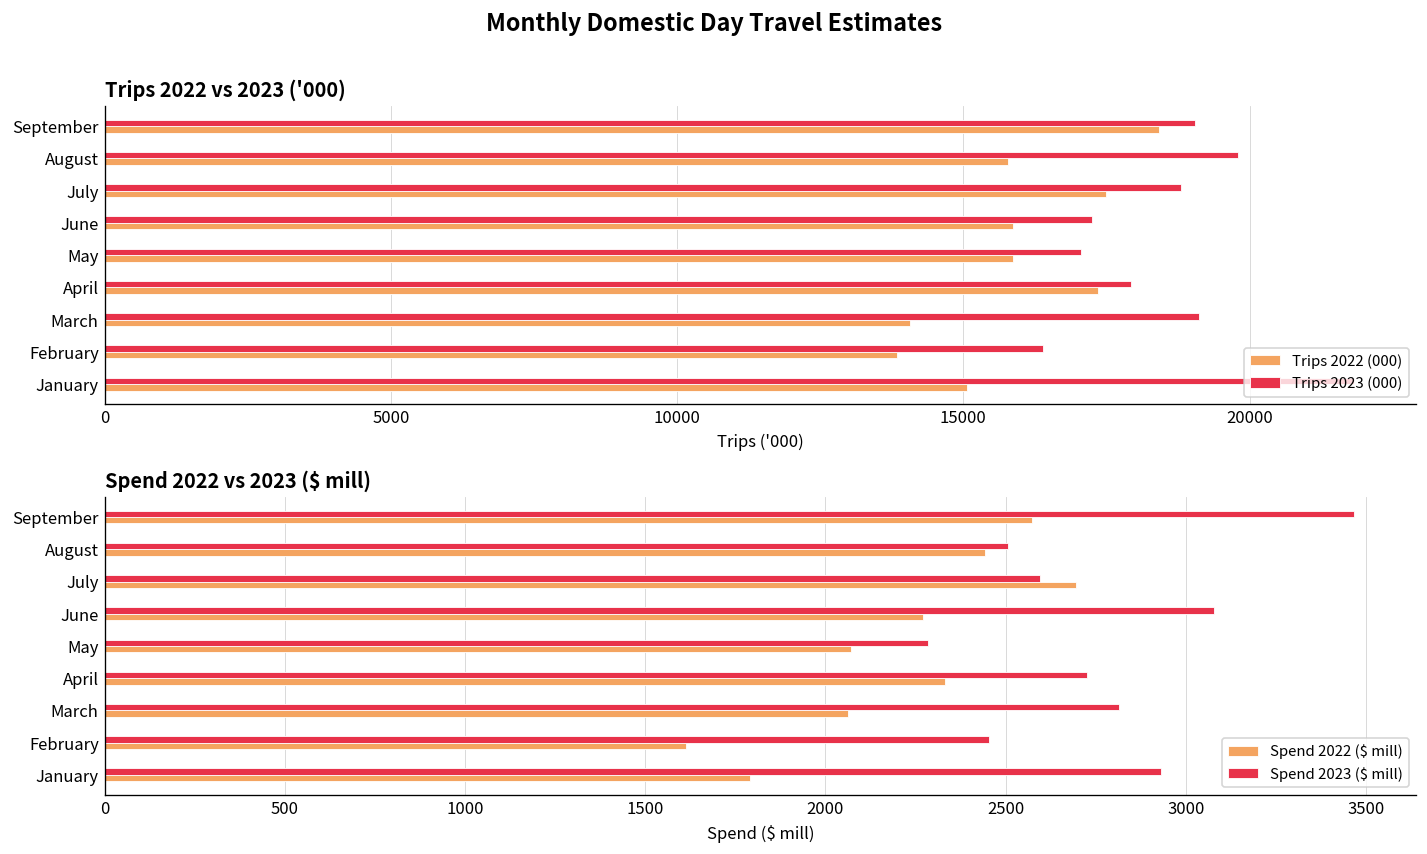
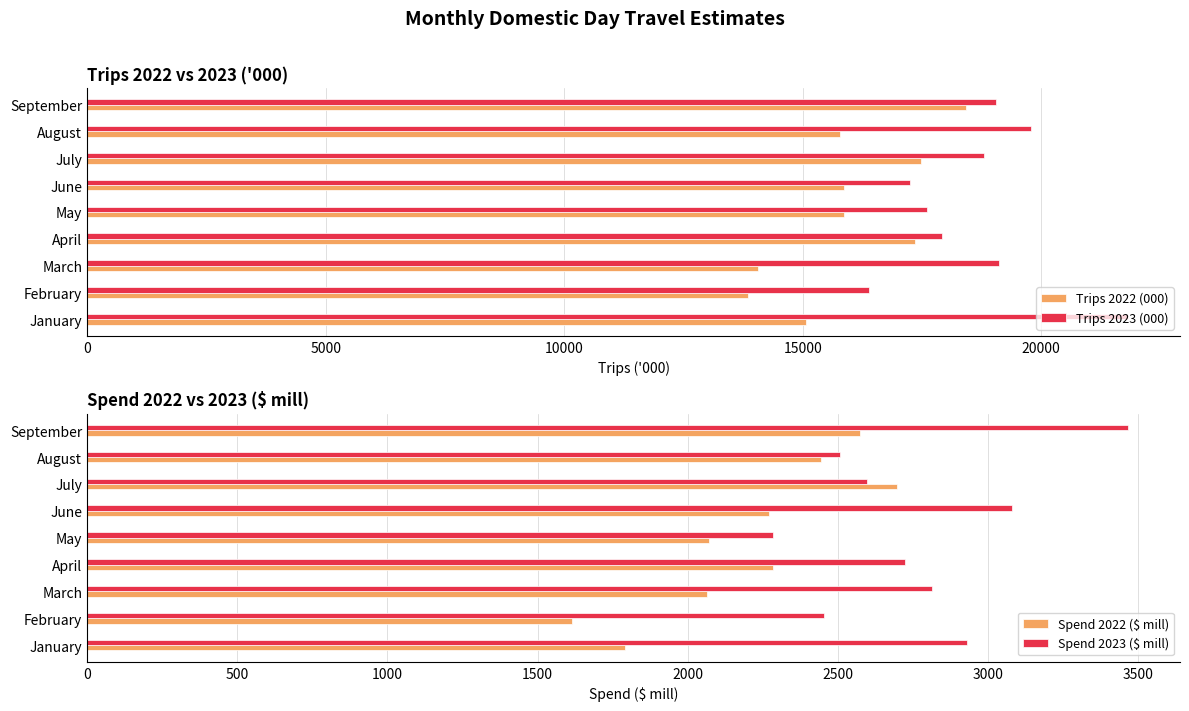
  {
    "Trips 2022 vs 2023 ('000)": {
      "Trips 2022 (000)": {
        "September": 18400,
        "August": 15800,
        "July": 17500,
        "June": 15900,
        "May": 15900,
        "April": 17300,
        "March": 14100,
        "February": 13800,
        "January": 15100
      },
      "Trips 2023 (000)": {
        "September": 19100,
        "August": 19800,
        "July": 18800,
        "June": 17200,
-       "May": 17100,
+       "May": 17600,
        "April": 17900,
        "March": 19100,
        "February": 16400
      }
    },
    "Spend 2022 vs 2023 ($ mill)": {
      "Spend 2022 ($ mill)": {
        "September": 2570,
        "August": 2440,
        "July": 2700,
        "June": 2270,
        "May": 2070,
-       "April": 2330,
+       "April": 2280,
        "March": 2060,
        "February": 1610,
        "January": 1790
      },
      "Spend 2023 ($ mill)": {
        "September": 3470,
        "August": 2510,
        "July": 2600,
        "June": 3080,
        "May": 2280,
        "April": 2720,
        "March": 2810,
        "February": 2450,
        "January": 2930
      }
    }
  }
